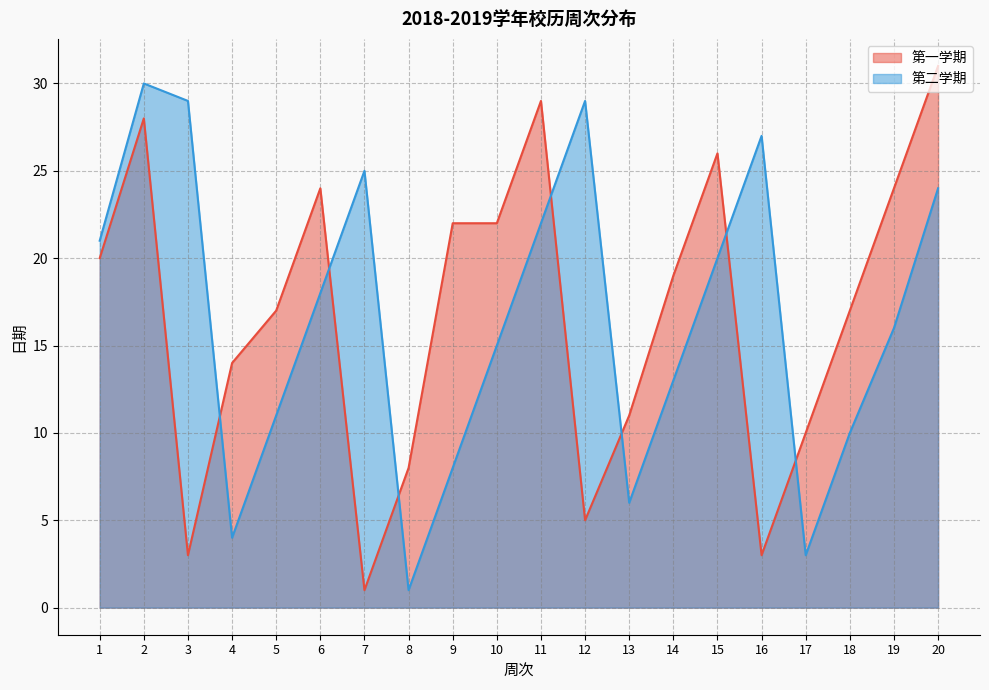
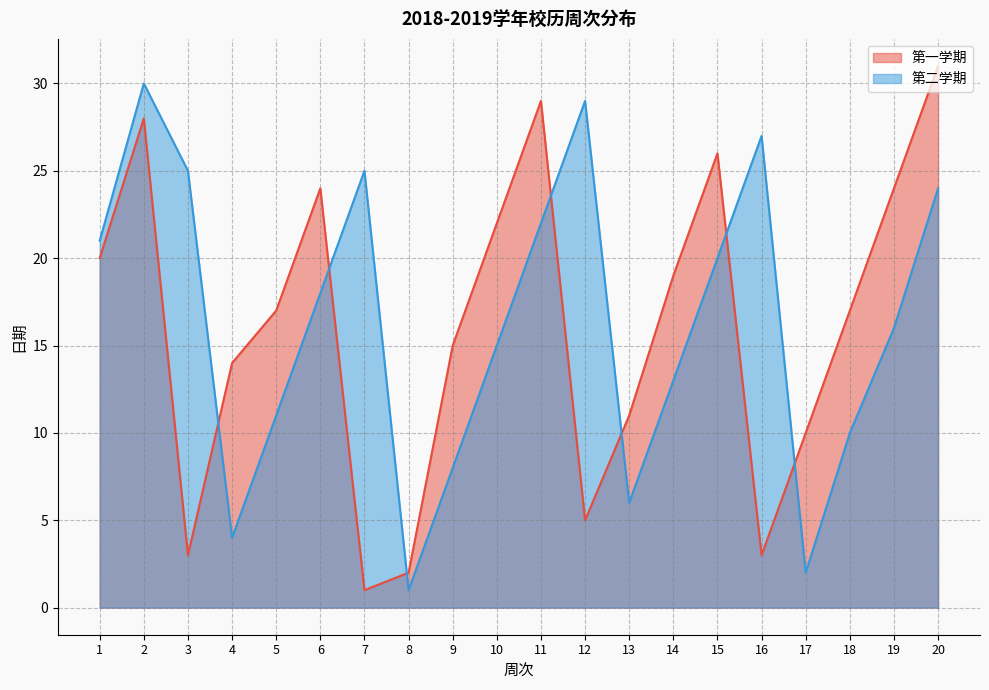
  {
    "第一学期": {
      "1": 20,
      "2": 28,
      "3": 3,
      "4": 14,
      "5": 17,
      "6": 24,
      "7": 1,
-     "8": 8,
-     "9": 22,
+     "8": 2,
+     "9": 15,
      "10": 22,
      "11": 29,
      "12": 5,
      "13": 11,
      "14": 19,
      "15": 26,
      "16": 3,
      "17": 10,
      "18": 17,
      "19": 24
    },
    "第二学期": {
      "1": 21,
      "2": 30,
-     "3": 29,
+     "3": 25,
      "4": 4,
      "5": 11,
      "6": 18,
      "7": 25,
      "8": 1,
      "9": 8,
      "10": 15,
      "11": 22,
      "12": 29,
      "13": 6,
      "14": 13,
      "15": 20,
      "16": 27,
-     "17": 3,
+     "17": 2,
      "18": 10,
      "19": 16,
      "20": 24
    }
  }
